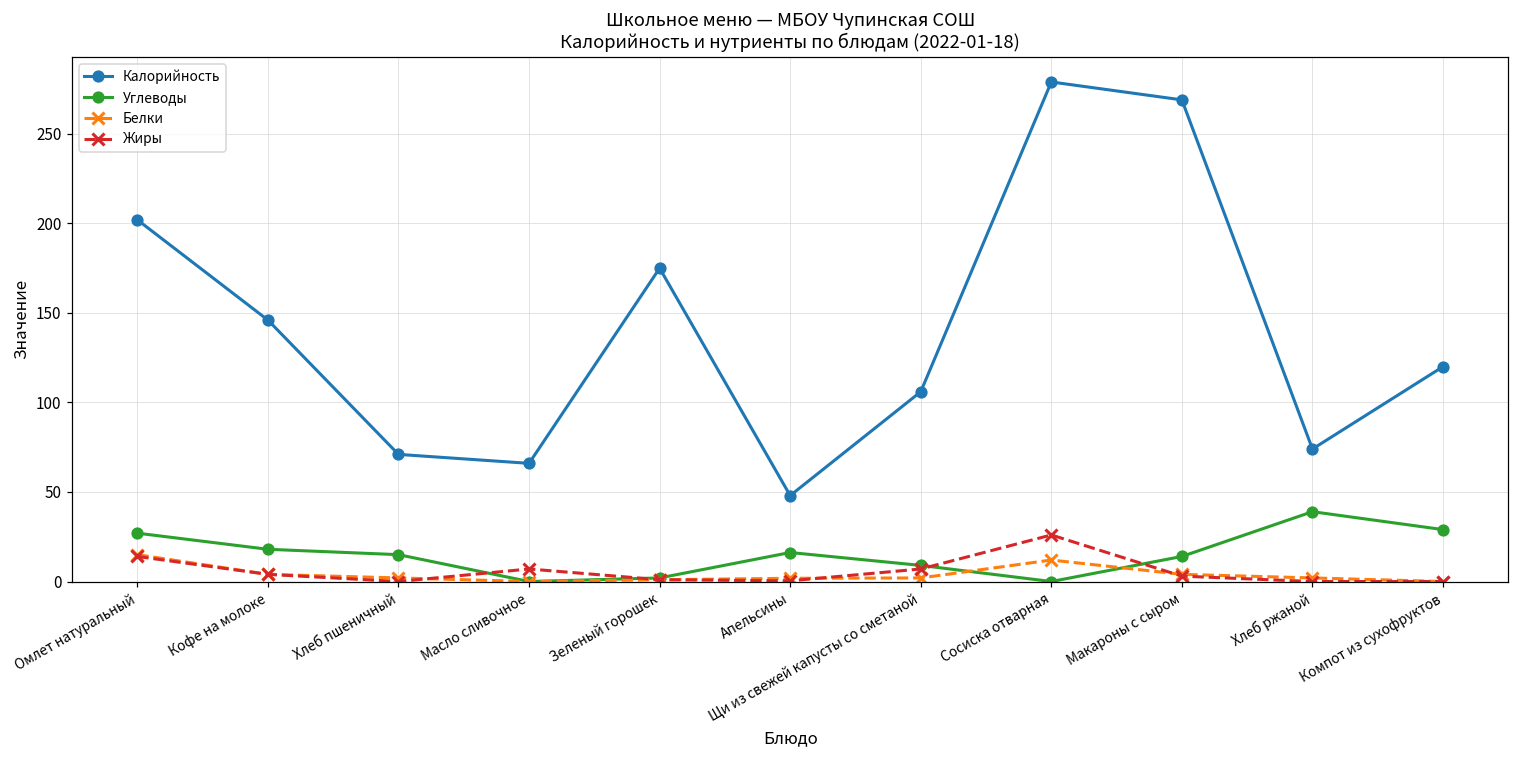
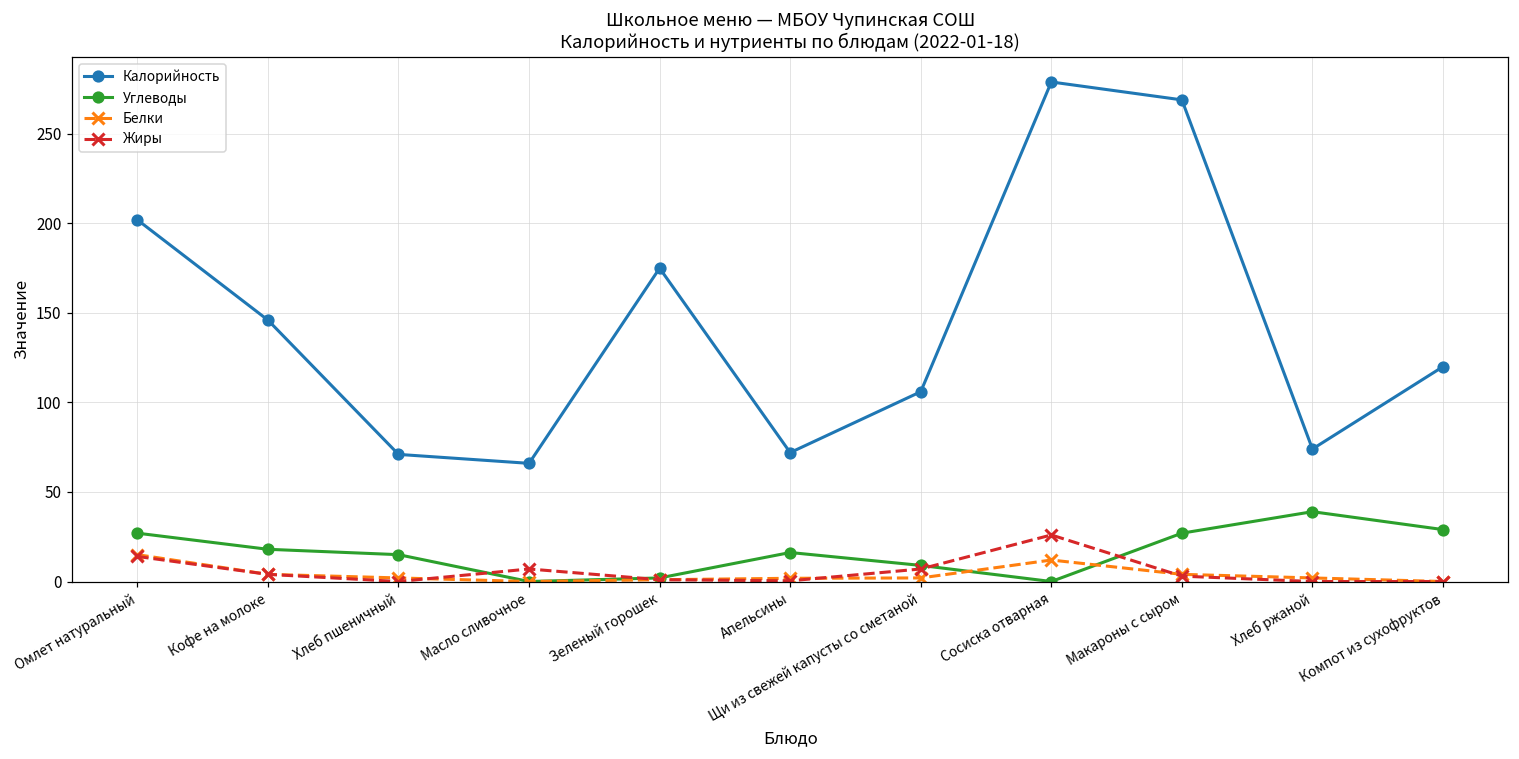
  {
    "Калорийность": {
      "Омлет натуральный": 202,
      "Кофе на молоке": 146,
      "Хлеб пшеничный": 71,
      "Масло сливочное": 66,
      "Зеленый горошек": 175,
-     "Апельсины": 48,
+     "Апельсины": 72,
      "Щи из свежей капусты со сметаной": 106,
      "Сосиска отварная": 279,
      "Макароны с сыром": 269,
      "Хлеб ржаной": 74,
      "Компот из сухофруктов": 120
    },
    "Углеводы": {
      "Омлет натуральный": 27,
      "Кофе на молоке": 18,
      "Хлеб пшеничный": 15,
      "Апельсины": 16,
      "Щи из свежей капусты со сметаной": 9,
      "Сосиска отварная": 0,
-     "Макароны с сыром": 14,
+     "Макароны с сыром": 27,
      "Хлеб ржаной": 39,
      "Компот из сухофруктов": 29
    },
    "Белки": {
      "Хлеб пшеничный": 2,
      "Щи из свежей капусты со сметаной": 2,
      "Сосиска отварная": 12,
      "Хлеб ржаной": 2
    },
    "Жиры": {
      "Хлеб пшеничный": 0,
      "Масло сливочное": 7,
      "Щи из свежей капусты со сметаной": 7,
      "Сосиска отварная": 26,
      "Хлеб ржаной": 0
    }
  }
